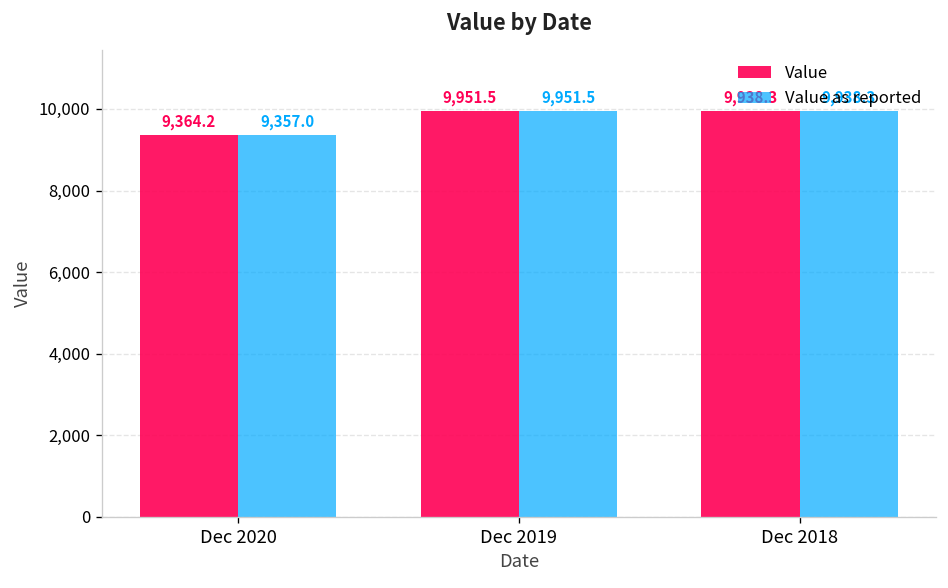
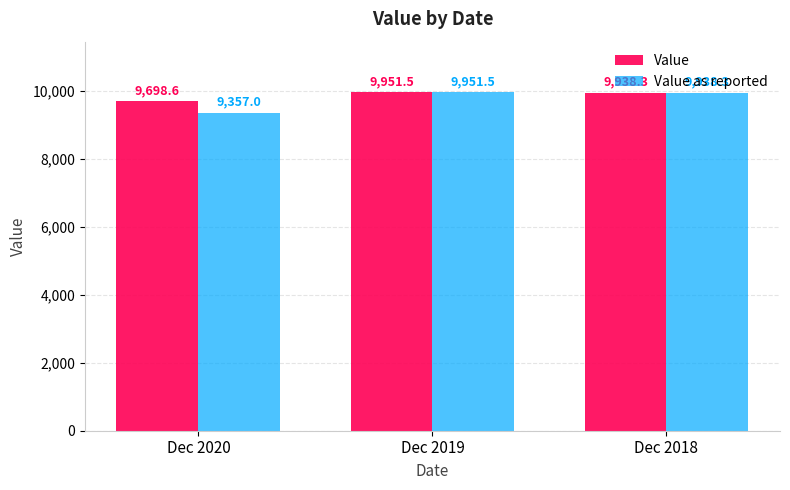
  {
    "Value": {
-     "Dec 2020": "9,364.2",
+     "Dec 2020": "9,698.6",
      "Dec 2019": "9,951.5",
      "Dec 2018": "9,938.3"
    },
    "Value as reported": {
      "Dec 2020": "9,357.0",
      "Dec 2019": "9,951.5",
      "Dec 2018": "9,938.3"
    }
  }
